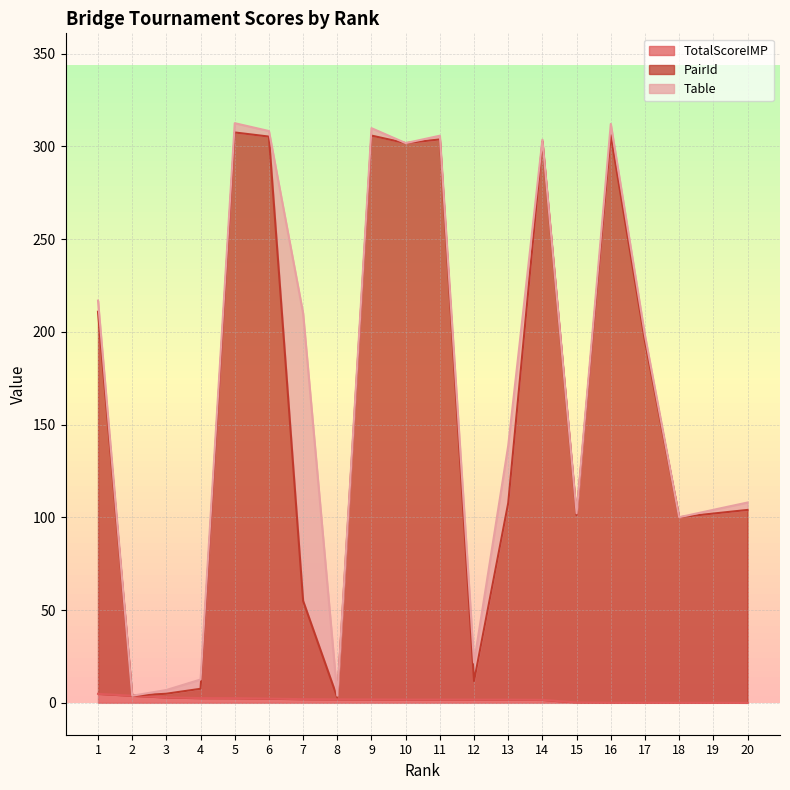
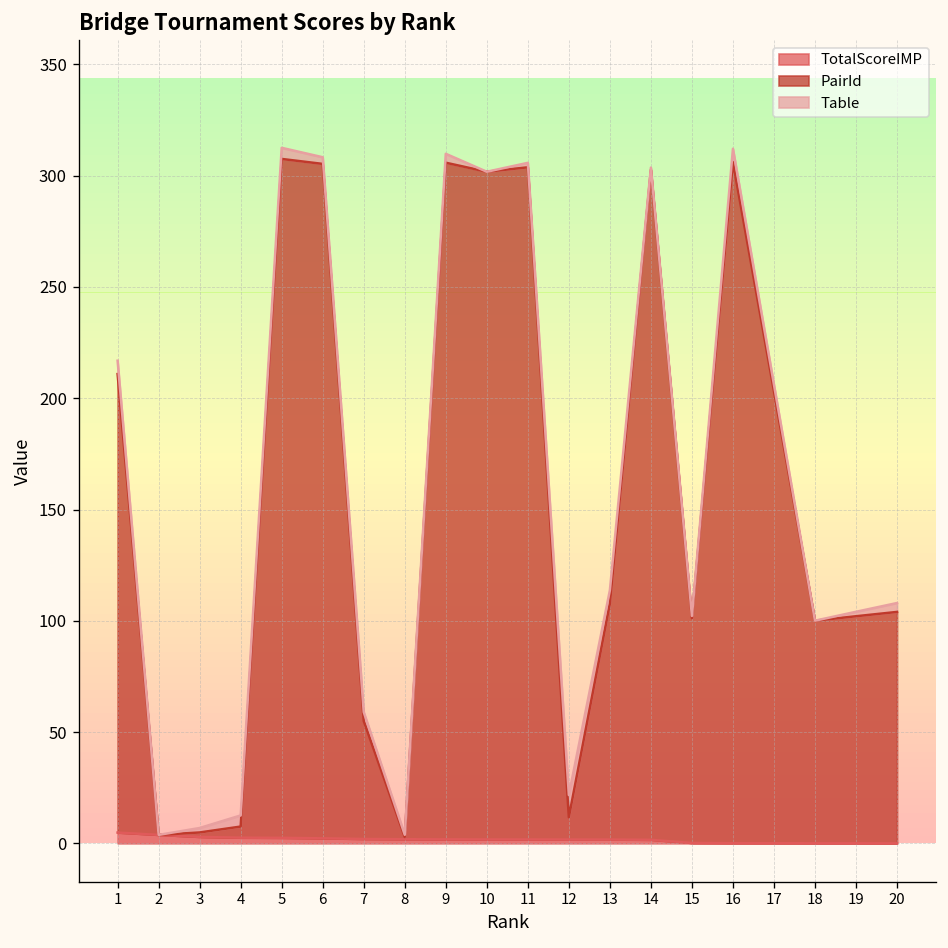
  {
    "TotalScoreIMP": {
      "1": 5,
      "3": 3,
      "4": 3,
      "5": 3,
      "6": 2,
      "7": 2,
      "9": 2,
      "10": 2,
      "11": 2,
      "12": 2,
      "13": 2,
      "14": 2,
      "15": 0,
      "16": 0,
      "17": 0,
      "18": 0,
      "19": 0,
      "20": 0
    },
    "PairId": {
      "1": 206,
      "3": 2,
      "4": 5,
      "5": 305,
      "6": 303,
      "7": 53,
      "9": 304,
      "11": 302,
      "12": 10,
      "13": 106,
      "16": 306,
-     "17": 195,
+     "17": 203,
      "19": 102,
      "20": 104
    },
    "Table": {
      "1": 6,
      "3": 2,
      "4": 5,
      "5": 5,
      "6": 3,
-     "7": 155,
+     "7": 4,
      "9": 4,
      "11": 2,
      "12": 10,
-     "13": 31,
+     "13": 6,
      "16": 6,
      "17": 3,
      "19": 2,
      "20": 4
    }
  }
